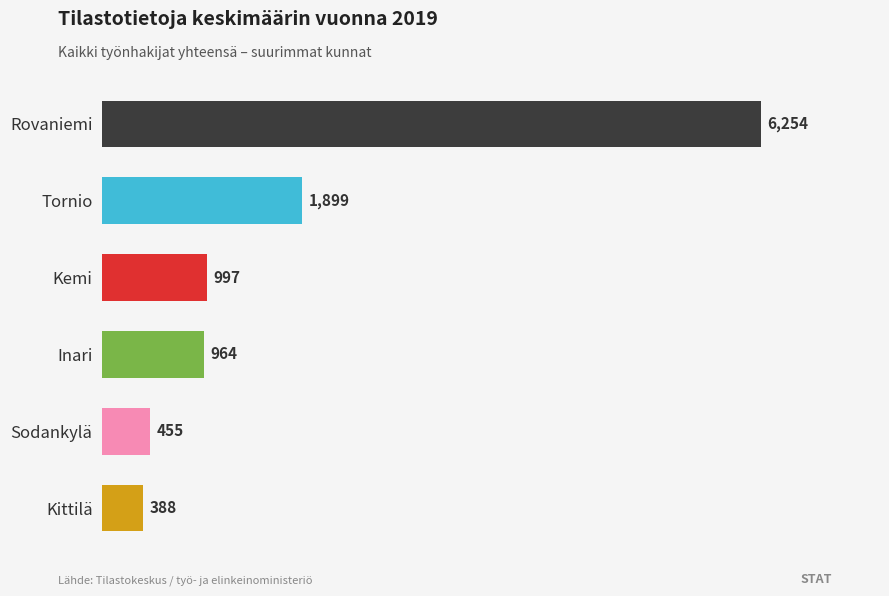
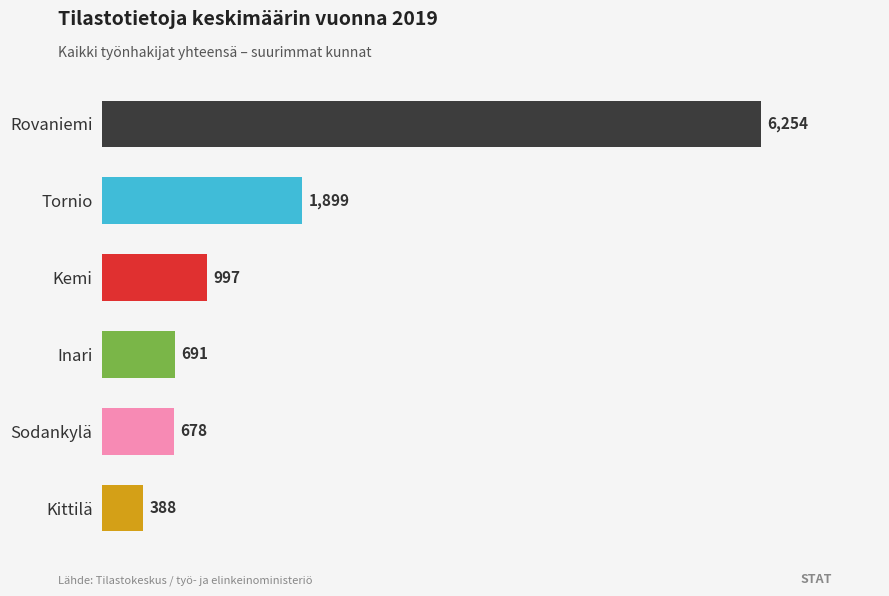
  {
    "Rovaniemi": "6,254",
    "Tornio": "1,899",
    "Kemi": "997",
-   "Inari": "964",
-   "Sodankylä": "455",
+   "Inari": "691",
+   "Sodankylä": "678",
    "Kittilä": "388"
  }
